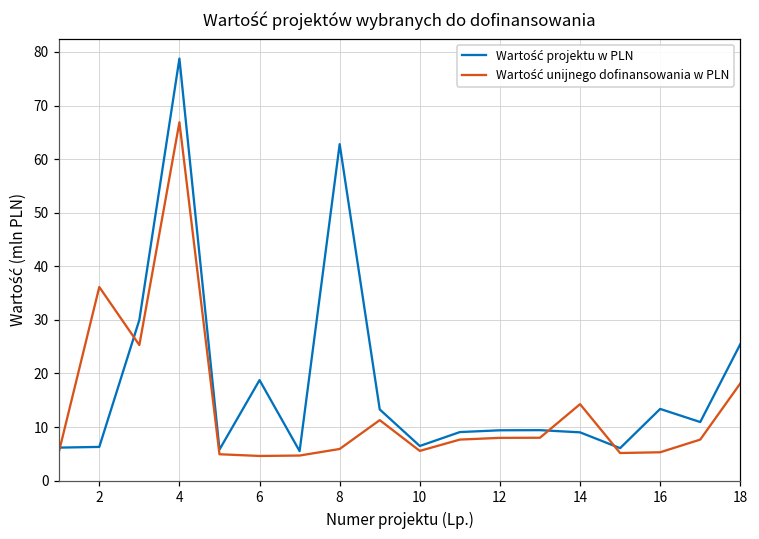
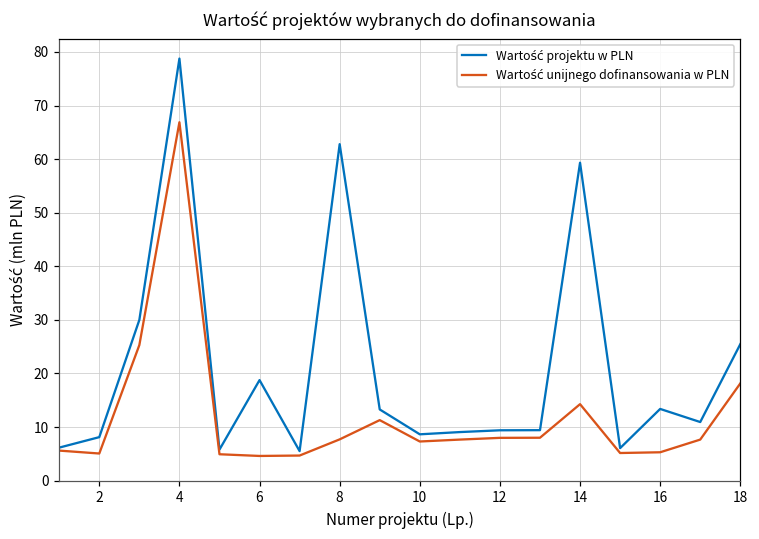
  {
    "Wartość projektu w PLN": {
-     "2": 6,
+     "2": 8,
      "4": 79,
      "6": 19,
      "8": 63,
-     "10": 6,
+     "10": 9,
      "12": 9,
-     "14": 9,
+     "14": 59,
      "16": 13,
      "18": 25
    },
    "Wartość unijnego dofinansowania w PLN": {
-     "2": 36,
+     "2": 5,
      "4": 67,
      "6": 5,
-     "8": 6,
-     "10": 6,
+     "8": 8,
+     "10": 7,
      "12": 8,
      "14": 14,
      "16": 5,
      "18": 18
    }
  }
